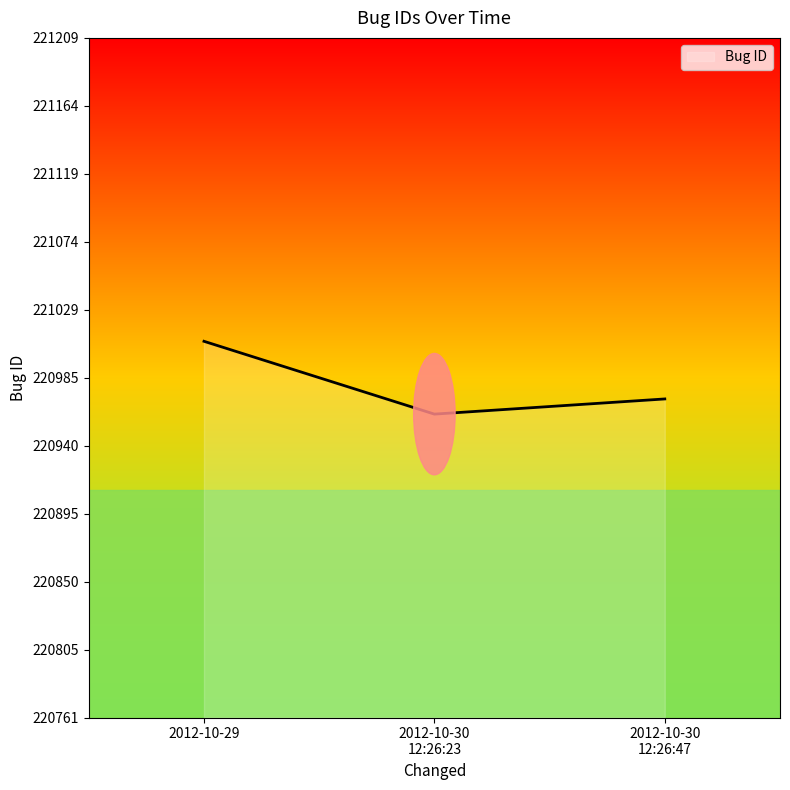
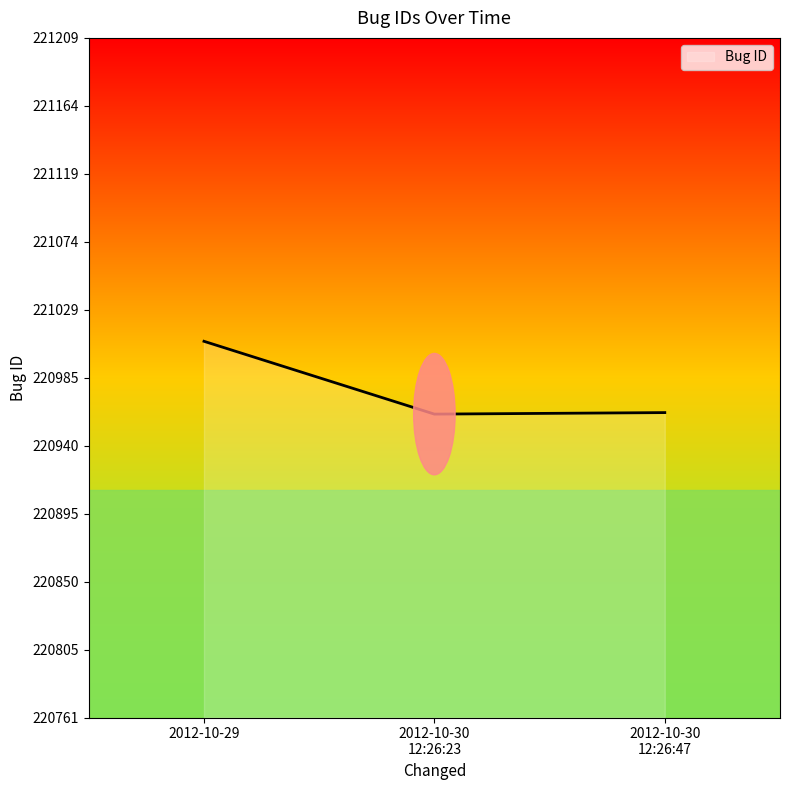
  {
    "2012-10-29": 221009,
-   "2012-10-30 12:26:47": 220971
+   "2012-10-30 12:26:47": 220962
  }
